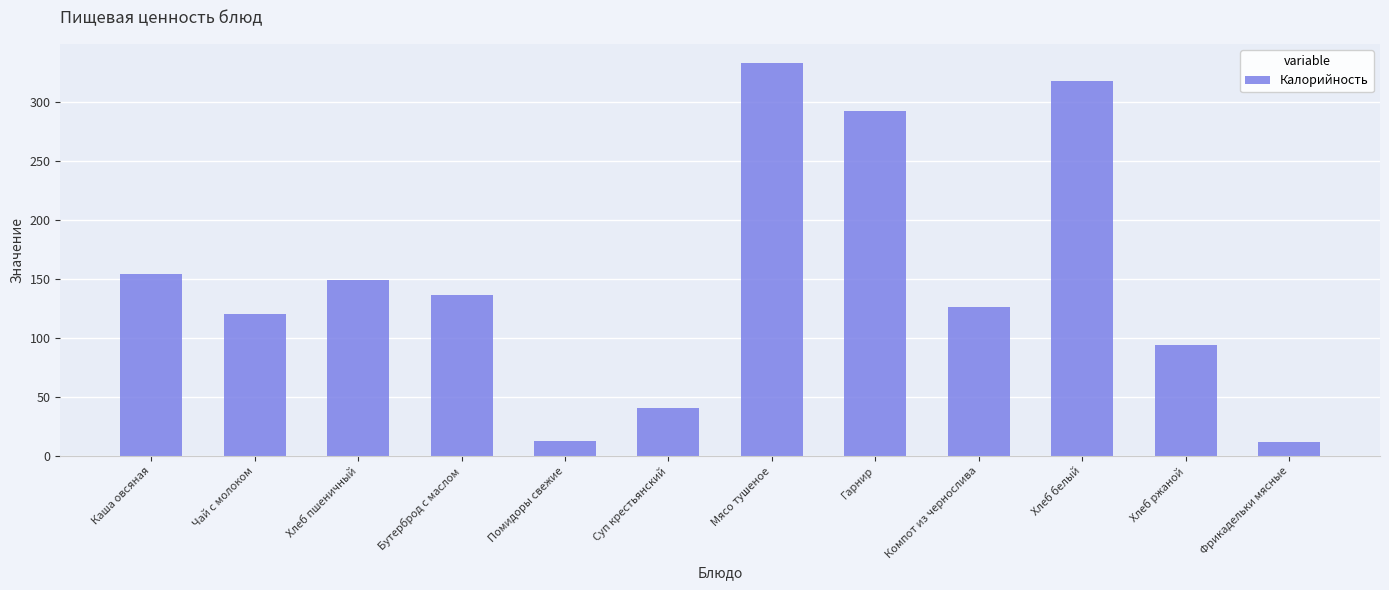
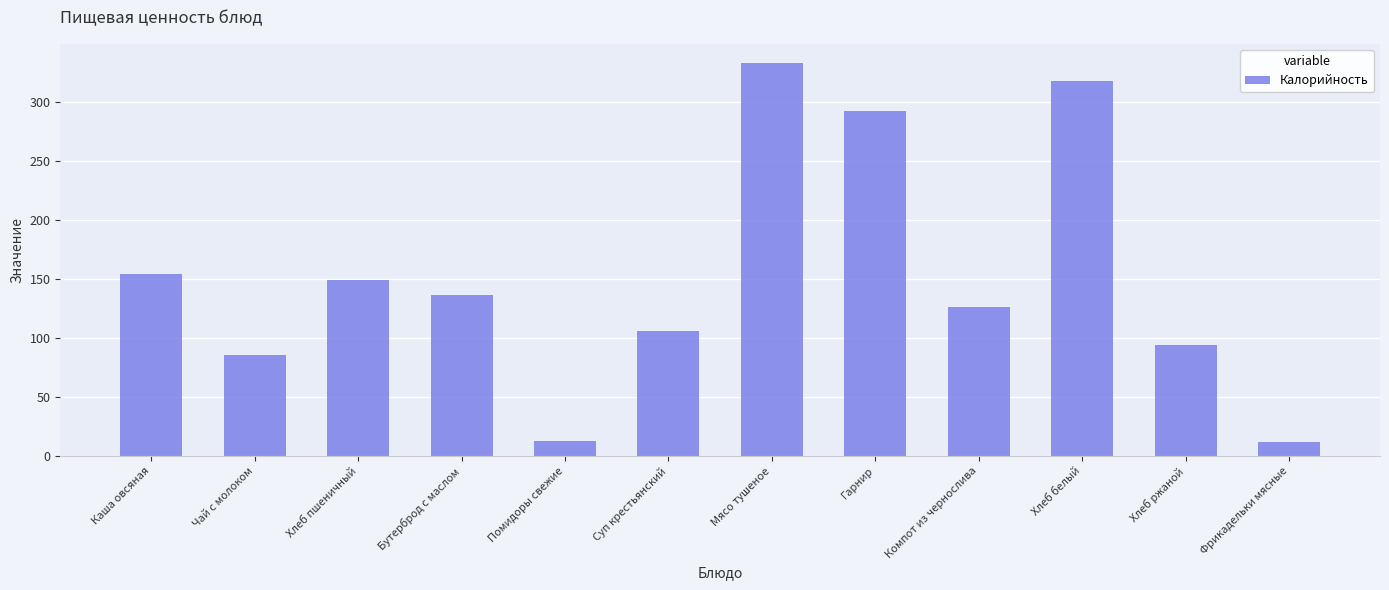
  {
    "Каша овсяная": 154,
-   "Чай с молоком": 120,
+   "Чай с молоком": 86,
    "Хлеб пшеничный": 149,
    "Бутерброд с маслом": 136,
    "Помидоры свежие": 13,
-   "Суп крестьянский": 41,
+   "Суп крестьянский": 106,
    "Мясо тушеное": 332,
    "Гарнир": 292,
    "Компот из чернослива": 126,
    "Хлеб белый": 318,
    "Хлеб ржаной": 94,
    "Фрикадельки мясные": 12
  }
